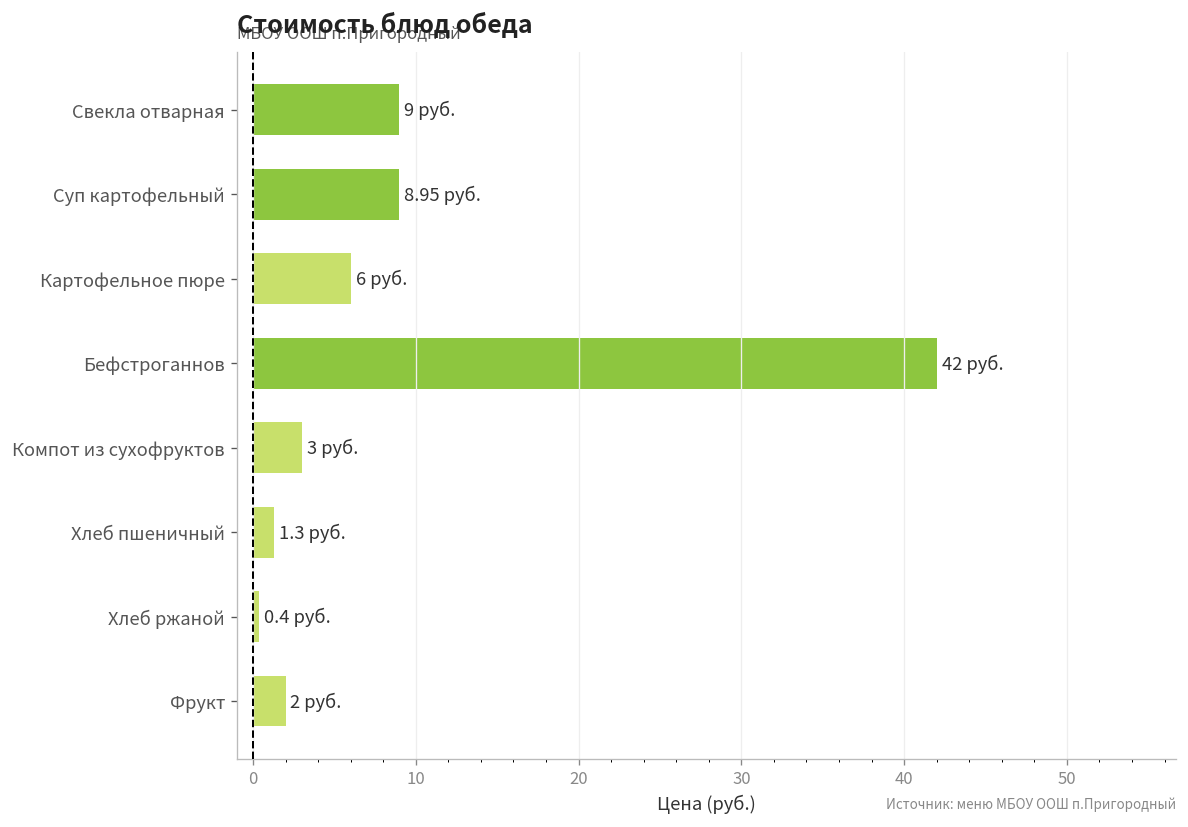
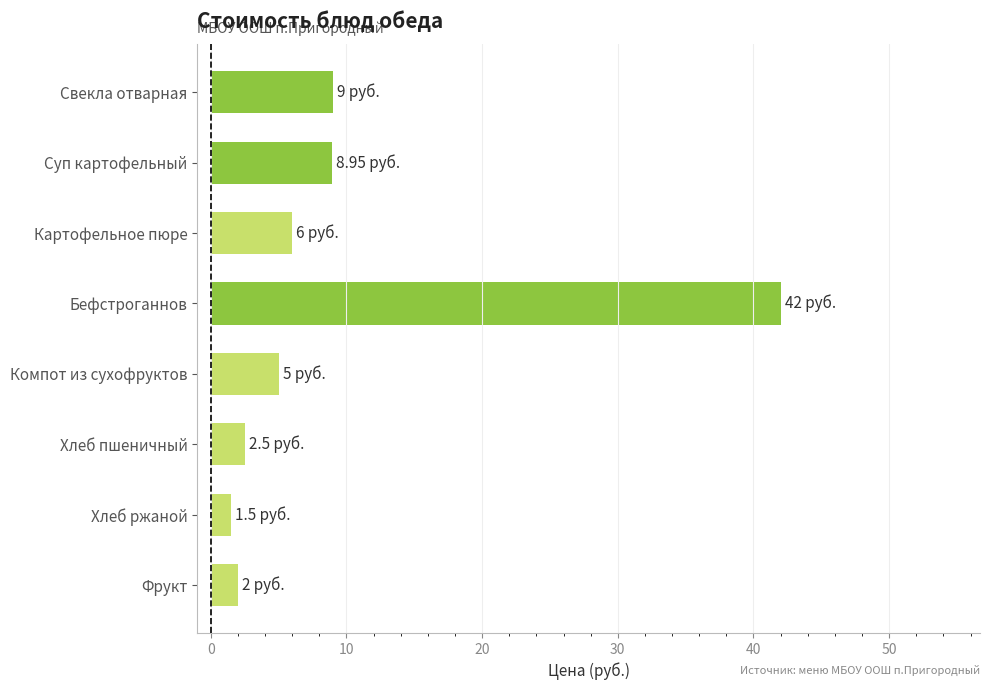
  {
    "Свекла отварная": 9,
    "Суп картофельный": 8.95,
    "Картофельное пюре": 6,
    "Бефстроганнов": 42,
-   "Компот из сухофруктов": 3,
-   "Хлеб пшеничный": 1.3,
-   "Хлеб ржаной": 0.4,
+   "Компот из сухофруктов": 5,
+   "Хлеб пшеничный": 2.5,
+   "Хлеб ржаной": 1.5,
    "Фрукт": 2
  }
